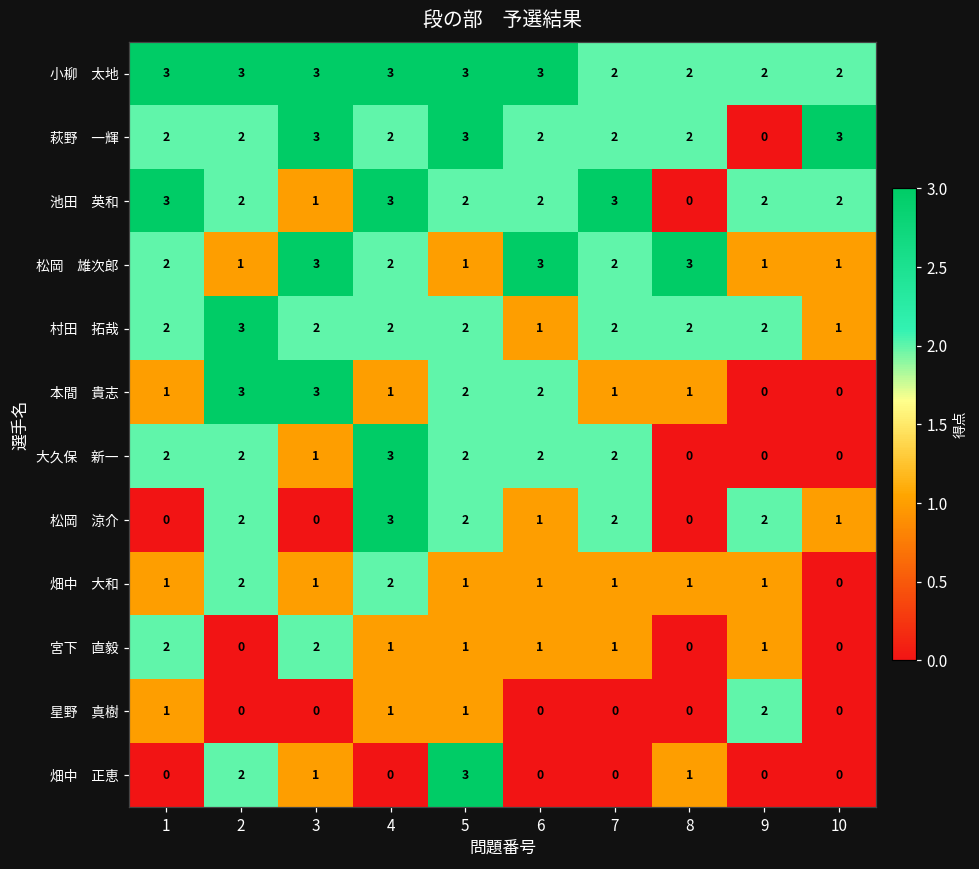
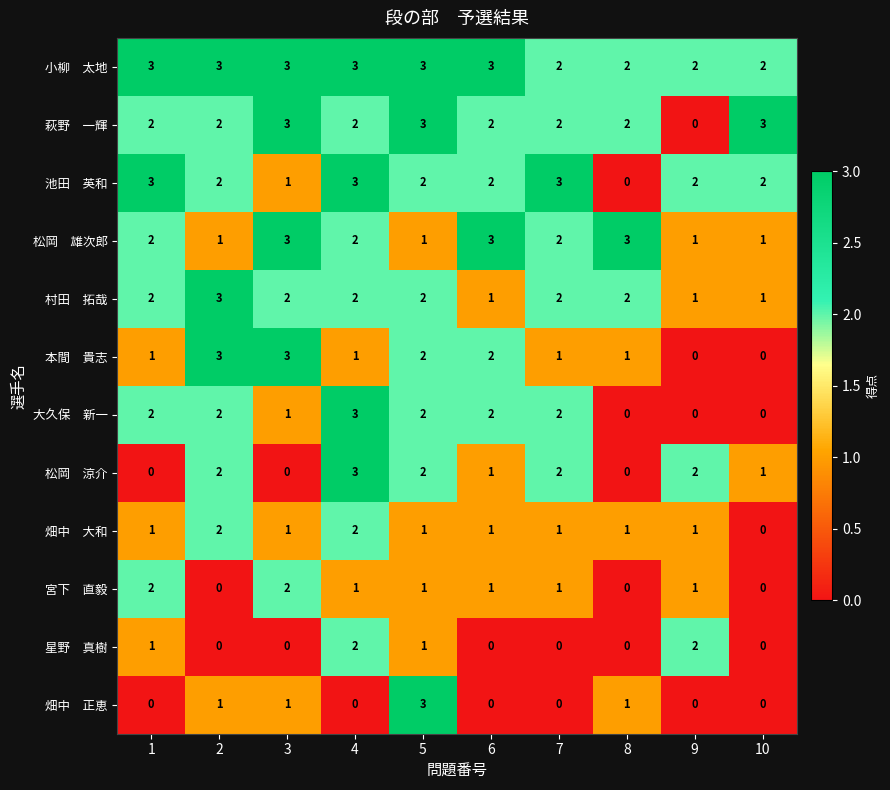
  {
    "小柳 太地": {
      "1": 3,
      "2": 3,
      "3": 3,
      "4": 3,
      "5": 3,
      "6": 3,
      "7": 2,
      "8": 2,
      "9": 2,
      "10": 2
    },
    "萩野 一輝": {
      "1": 2,
      "2": 2,
      "3": 3,
      "4": 2,
      "5": 3,
      "6": 2,
      "7": 2,
      "8": 2,
      "9": 0,
      "10": 3
    },
    "池田 英和": {
      "1": 3,
      "2": 2,
      "3": 1,
      "4": 3,
      "5": 2,
      "6": 2,
      "7": 3,
      "8": 0,
      "9": 2,
      "10": 2
    },
    "松岡 雄次郎": {
      "1": 2,
      "2": 1,
      "3": 3,
      "4": 2,
      "5": 1,
      "6": 3,
      "7": 2,
      "8": 3,
      "9": 1,
      "10": 1
    },
    "村田 拓哉": {
      "1": 2,
      "2": 3,
      "3": 2,
      "4": 2,
      "5": 2,
      "6": 1,
      "7": 2,
      "8": 2,
-     "9": 2,
+     "9": 1,
      "10": 1
    },
    "本間 貴志": {
      "1": 1,
      "2": 3,
      "3": 3,
      "4": 1,
      "5": 2,
      "6": 2,
      "7": 1,
      "8": 1,
      "9": 0,
      "10": 0
    },
    "大久保 新一": {
      "1": 2,
      "2": 2,
      "3": 1,
      "4": 3,
      "5": 2,
      "6": 2,
      "7": 2,
      "8": 0,
      "9": 0,
      "10": 0
    },
    "松岡 涼介": {
      "1": 0,
      "2": 2,
      "3": 0,
      "4": 3,
      "5": 2,
      "6": 1,
      "7": 2,
      "8": 0,
      "9": 2,
      "10": 1
    },
    "畑中 大和": {
      "1": 1,
      "2": 2,
      "3": 1,
      "4": 2,
      "5": 1,
      "6": 1,
      "7": 1,
      "8": 1,
      "9": 1,
      "10": 0
    },
    "宮下 直毅": {
      "1": 2,
      "2": 0,
      "3": 2,
      "4": 1,
      "5": 1,
      "6": 1,
      "7": 1,
      "8": 0,
      "9": 1,
      "10": 0
    },
    "星野 真樹": {
      "1": 1,
      "2": 0,
      "3": 0,
-     "4": 1,
+     "4": 2,
      "5": 1,
      "6": 0,
      "7": 0,
      "8": 0,
      "9": 2,
      "10": 0
    },
    "畑中 正恵": {
      "1": 0,
-     "2": 2,
+     "2": 1,
      "3": 1,
      "4": 0,
      "5": 3,
      "6": 0,
      "7": 0,
      "8": 1,
      "9": 0,
      "10": 0
    }
  }
